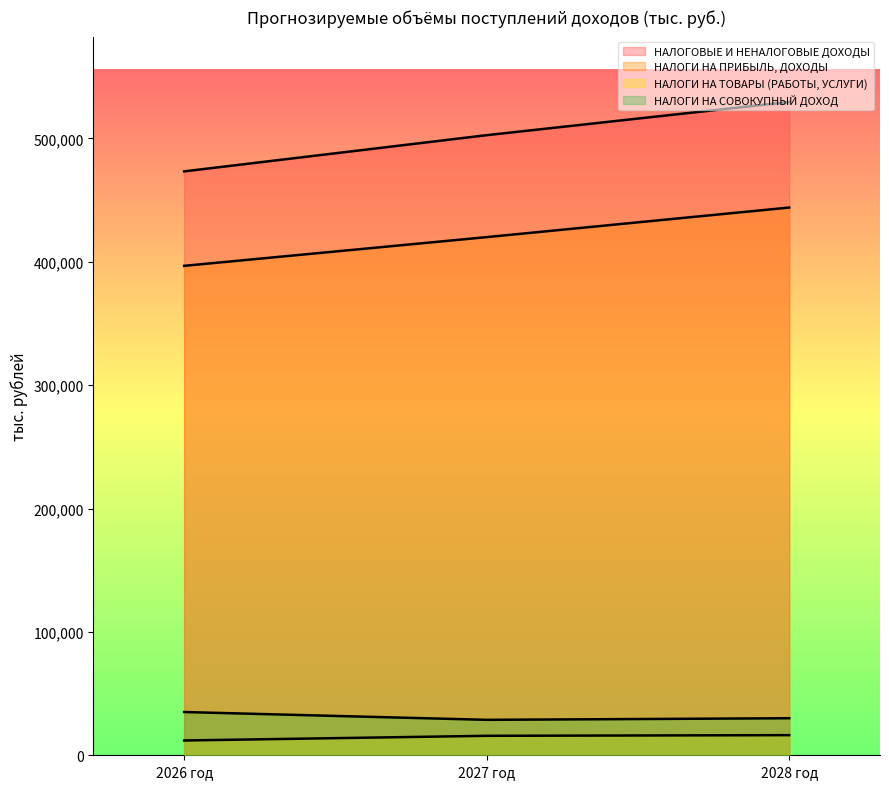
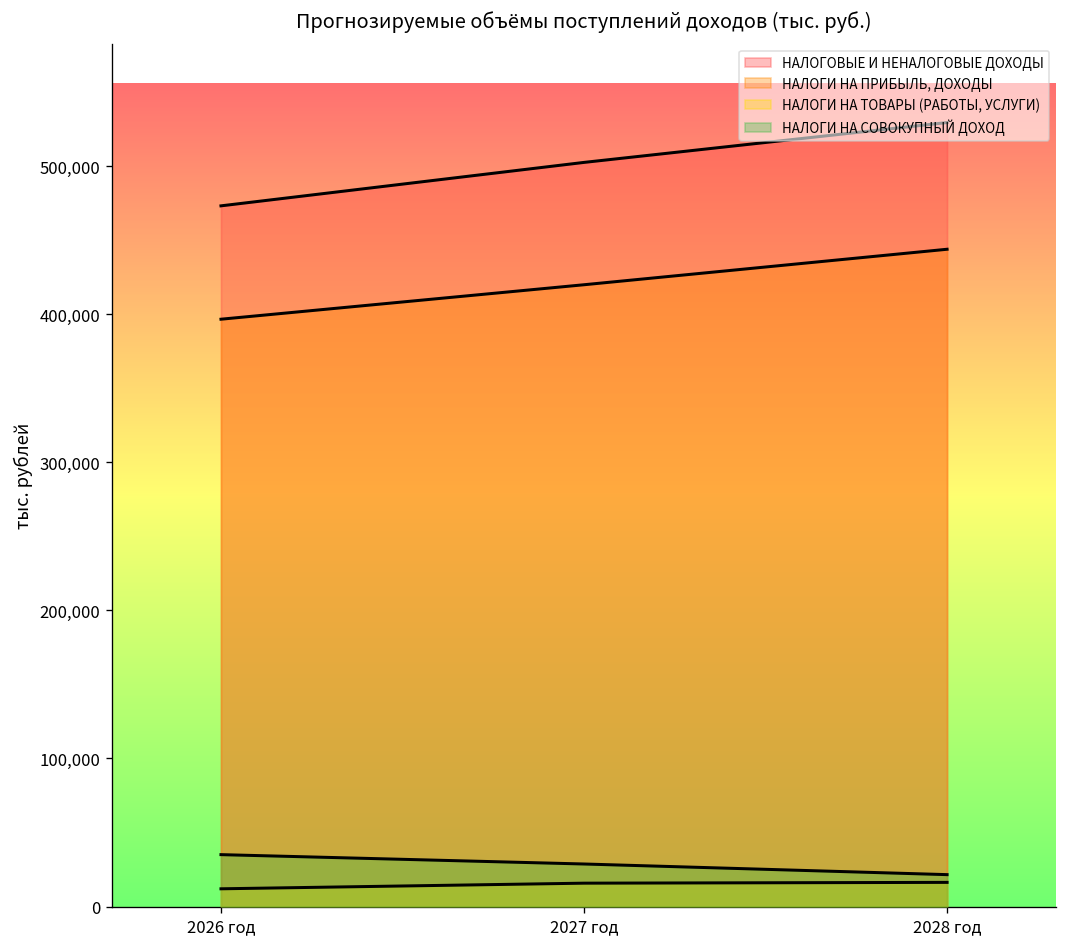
  {
    "НАЛОГИ НА СОВОКУПНЫЙ ДОХОД": {
      "2026 год": "35,000",
      "2027 год": "29,000",
-     "2028 год": "30,000"
+     "2028 год": "22,000"
    }
  }
